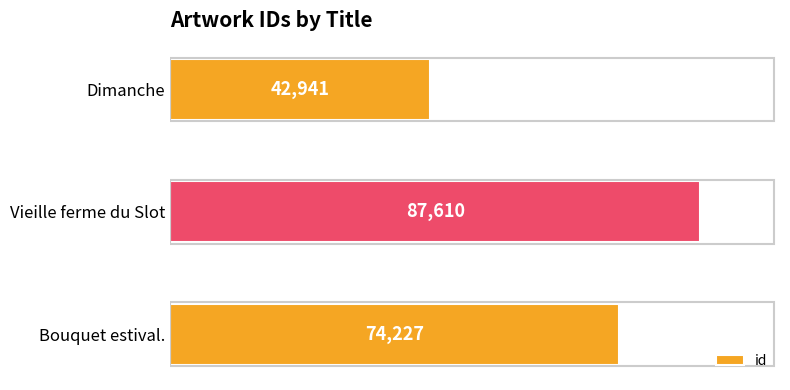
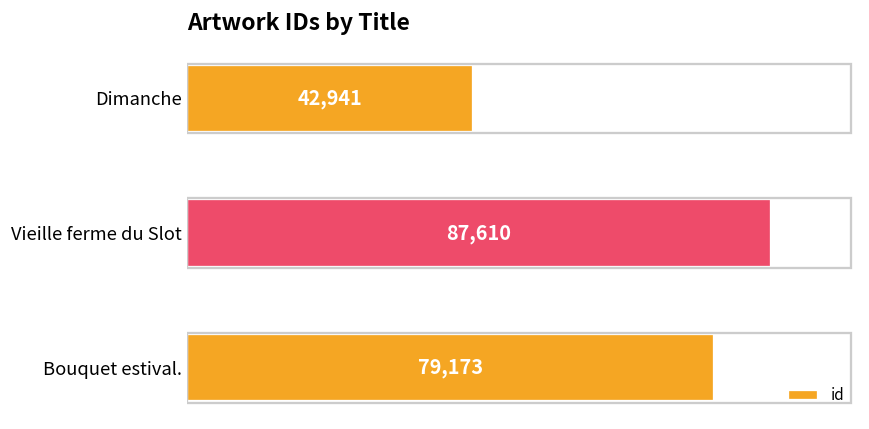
  {
    "Dimanche": "42,941",
    "Vieille ferme du Slot": "87,610",
-   "Bouquet estival.": "74,227"
+   "Bouquet estival.": "79,173"
  }
